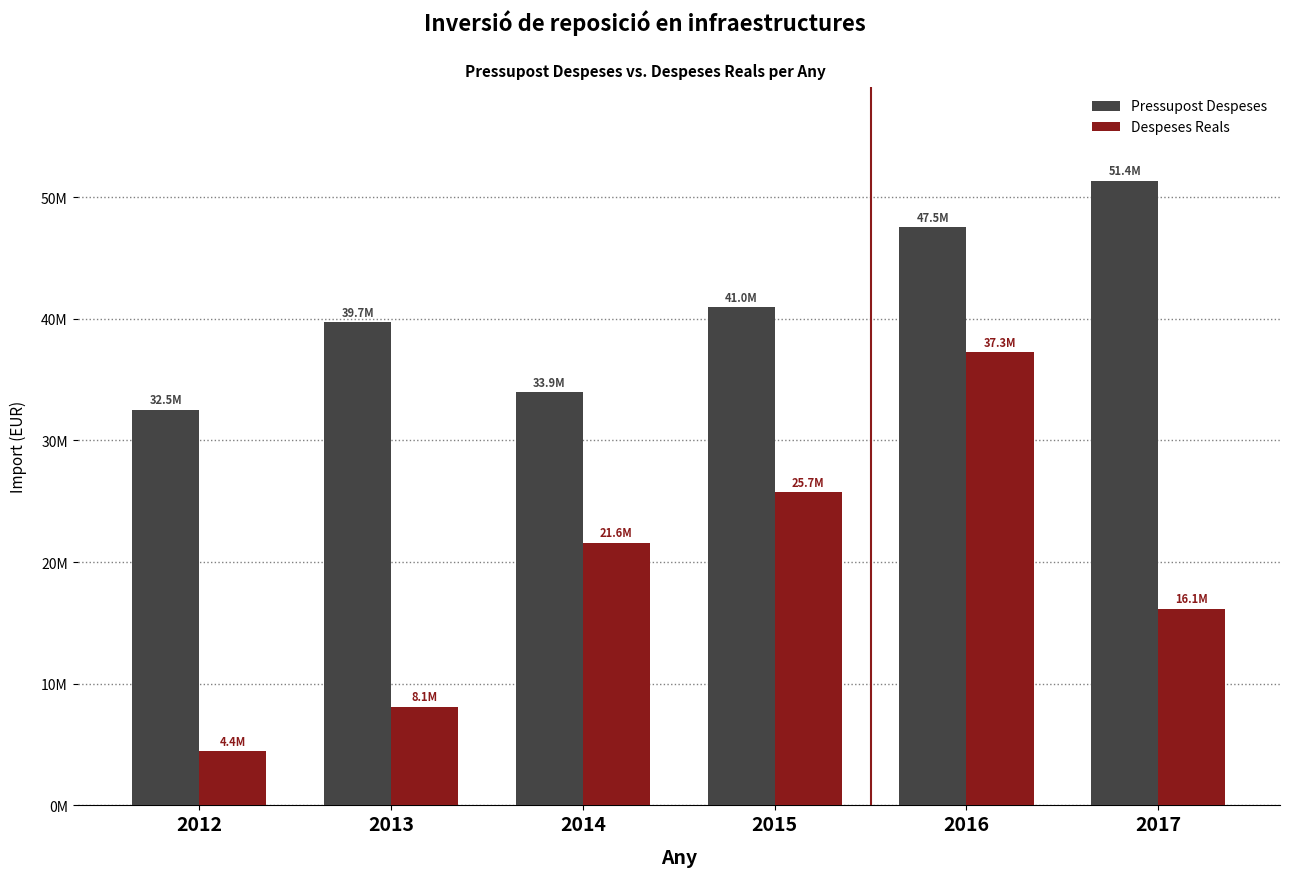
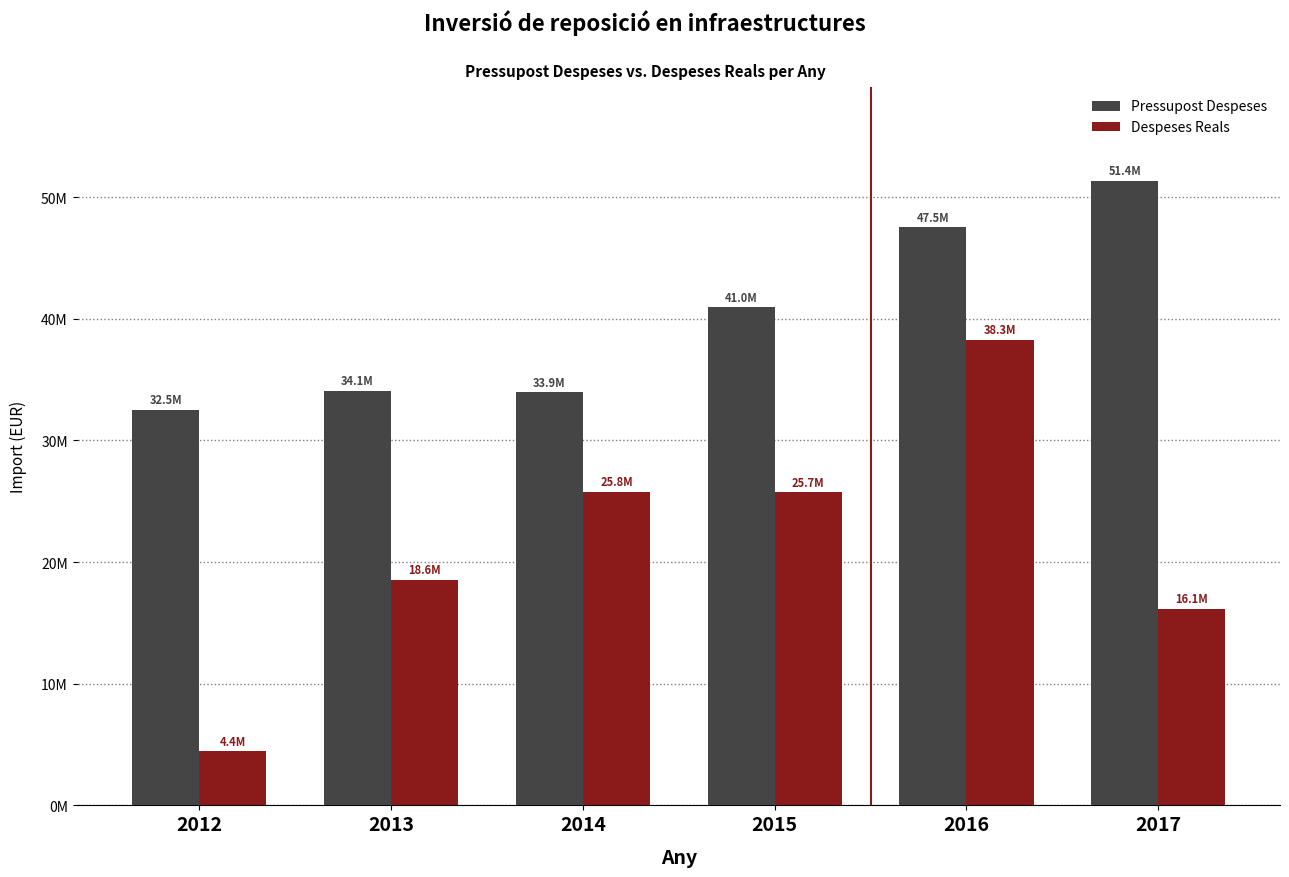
  {
    "Pressupost Despeses": {
      "2012": "32.5M",
-     "2013": "39.7M",
+     "2013": "34.1M",
      "2014": "33.9M",
      "2015": "41.0M",
      "2016": "47.5M",
      "2017": "51.4M"
    },
    "Despeses Reals": {
      "2012": "4.4M",
-     "2013": "8.1M",
-     "2014": "21.6M",
+     "2013": "18.6M",
+     "2014": "25.8M",
      "2015": "25.7M",
-     "2016": "37.3M",
+     "2016": "38.3M",
      "2017": "16.1M"
    }
  }
